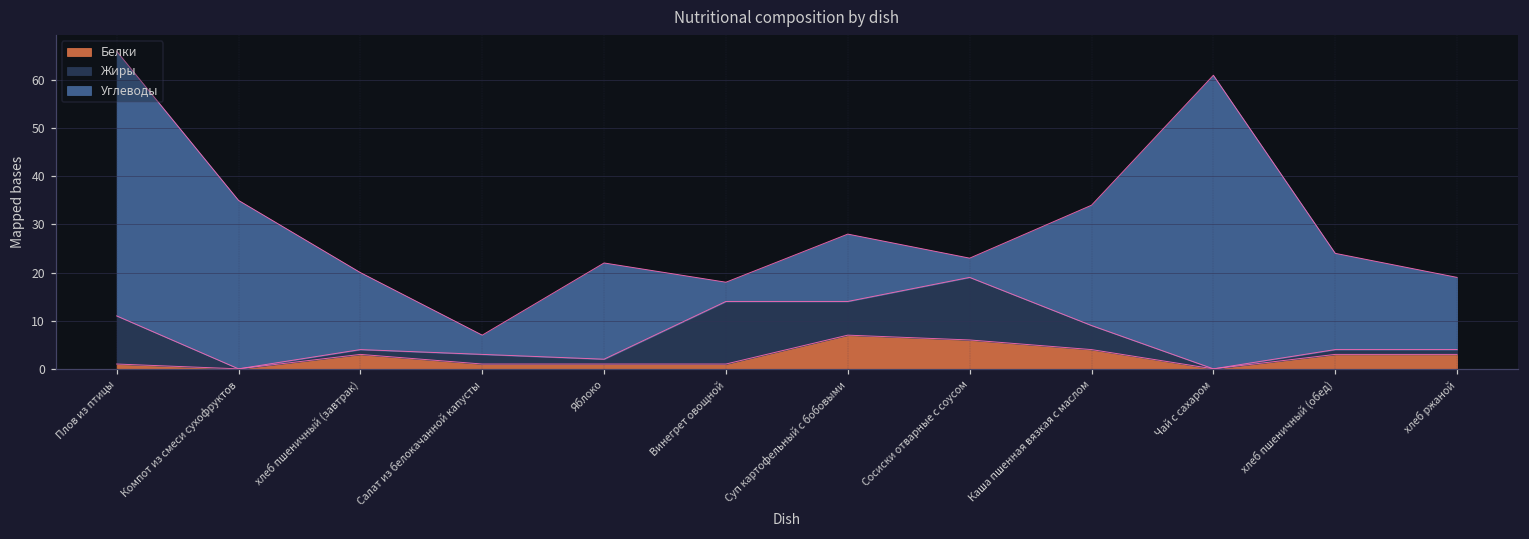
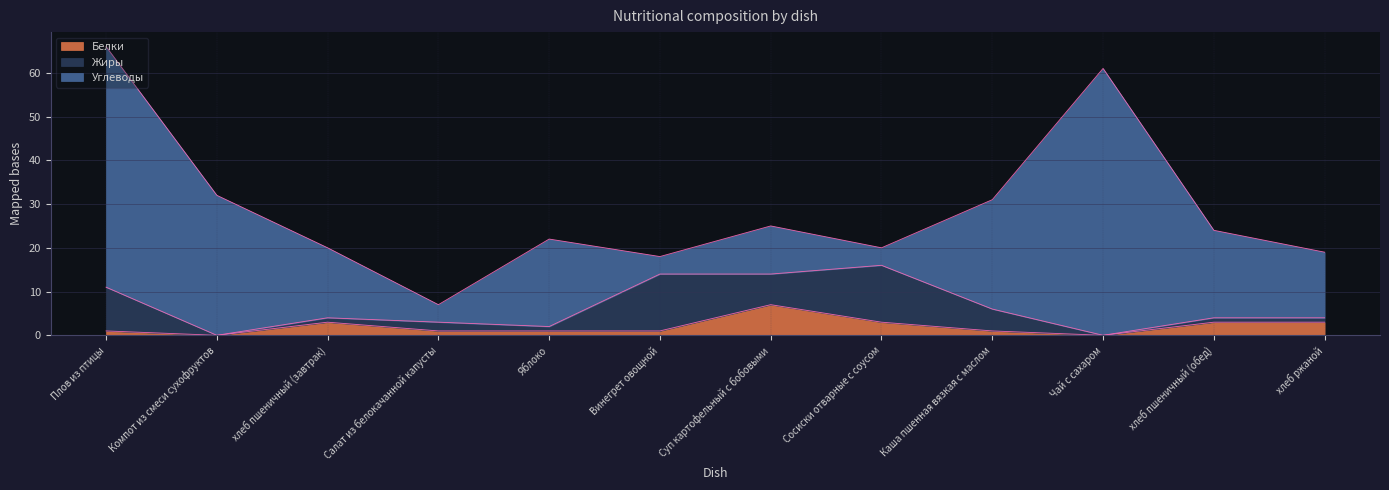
  {
    "Белки": {
      "Плов из птицы": 1,
      "хлеб пшеничный (завтрак)": 3,
      "Салат из белокачанной капусты": 1,
      "Яблоко": 1,
      "Винегрет овощной": 1,
      "Суп картофельный с бобовыми": 7,
-     "Сосиски отварные с соусом": 6,
-     "Каша пшенная вязкая с маслом": 4,
+     "Сосиски отварные с соусом": 3,
+     "Каша пшенная вязкая с маслом": 1,
      "хлеб пшеничный (обед)": 3,
      "хлеб ржаной": 3
    },
    "Жиры": {
      "Плов из птицы": 10,
      "хлеб пшеничный (завтрак)": 1,
      "Салат из белокачанной капусты": 2,
      "Яблоко": 1,
      "Винегрет овощной": 13,
      "Суп картофельный с бобовыми": 7,
      "Сосиски отварные с соусом": 13,
      "Каша пшенная вязкая с маслом": 5,
      "хлеб пшеничный (обед)": 1,
      "хлеб ржаной": 1
    },
    "Углеводы": {
-     "Компот из смеси сухофруктов": 35,
+     "Компот из смеси сухофруктов": 32,
      "хлеб пшеничный (завтрак)": 16,
      "Салат из белокачанной капусты": 4,
      "Яблоко": 20,
      "Винегрет овощной": 4,
-     "Суп картофельный с бобовыми": 14,
+     "Суп картофельный с бобовыми": 11,
      "Сосиски отварные с соусом": 4,
      "Каша пшенная вязкая с маслом": 25,
      "Чай с сахаром": 61,
      "хлеб пшеничный (обед)": 20,
      "хлеб ржаной": 15
    }
  }
